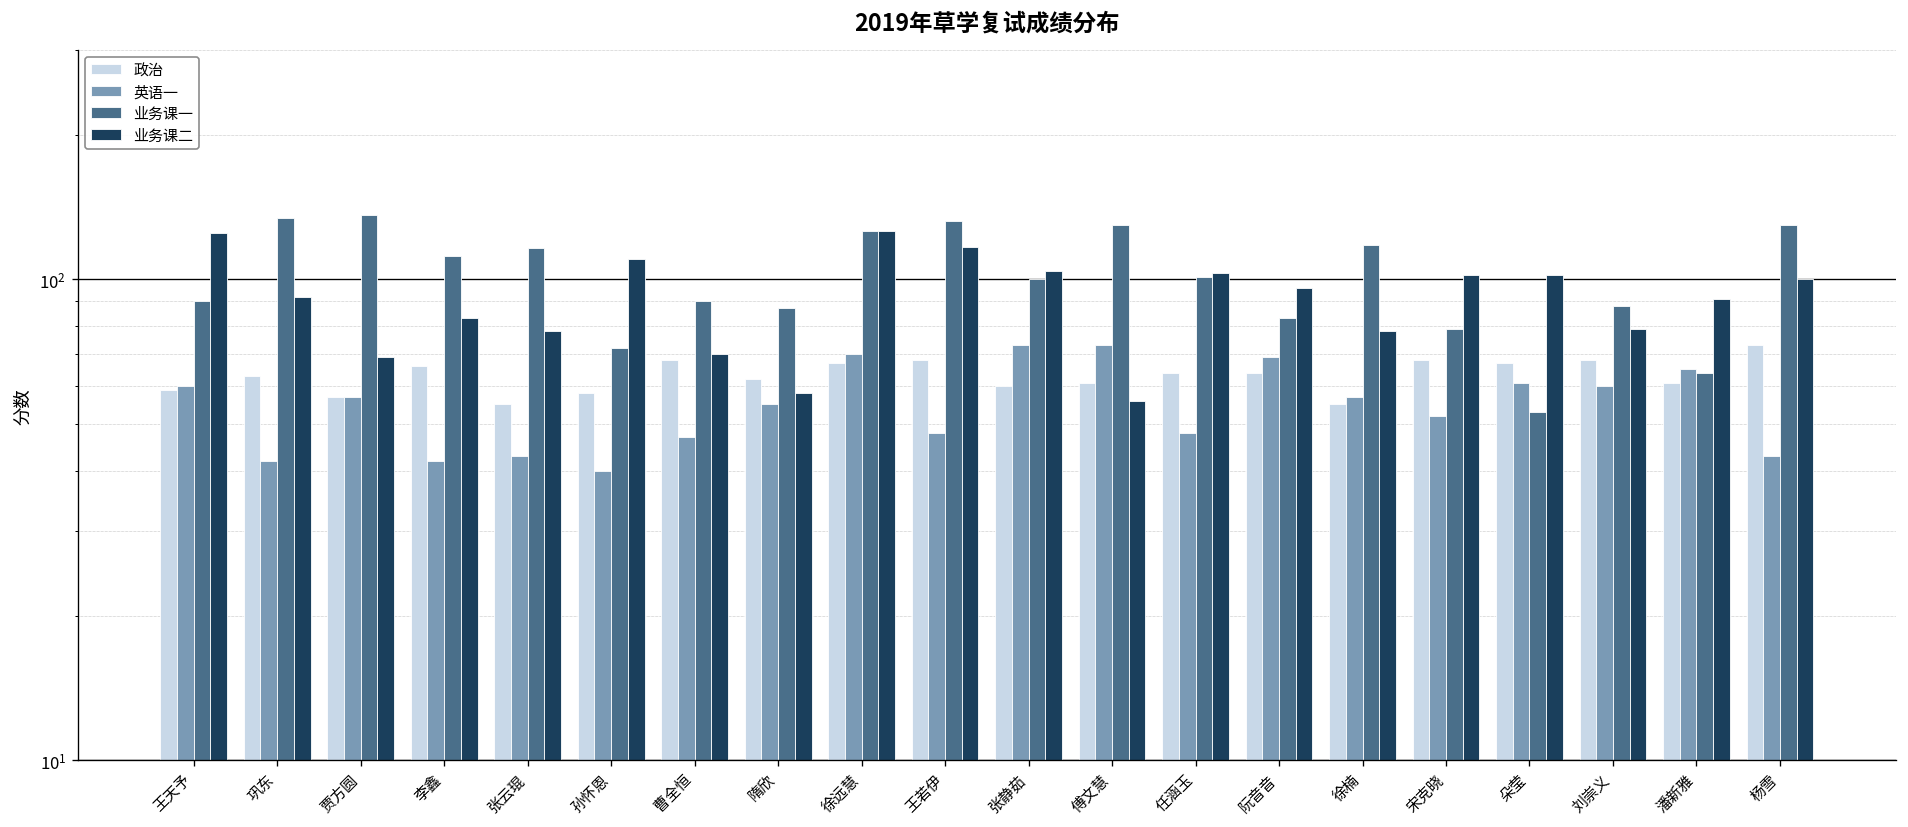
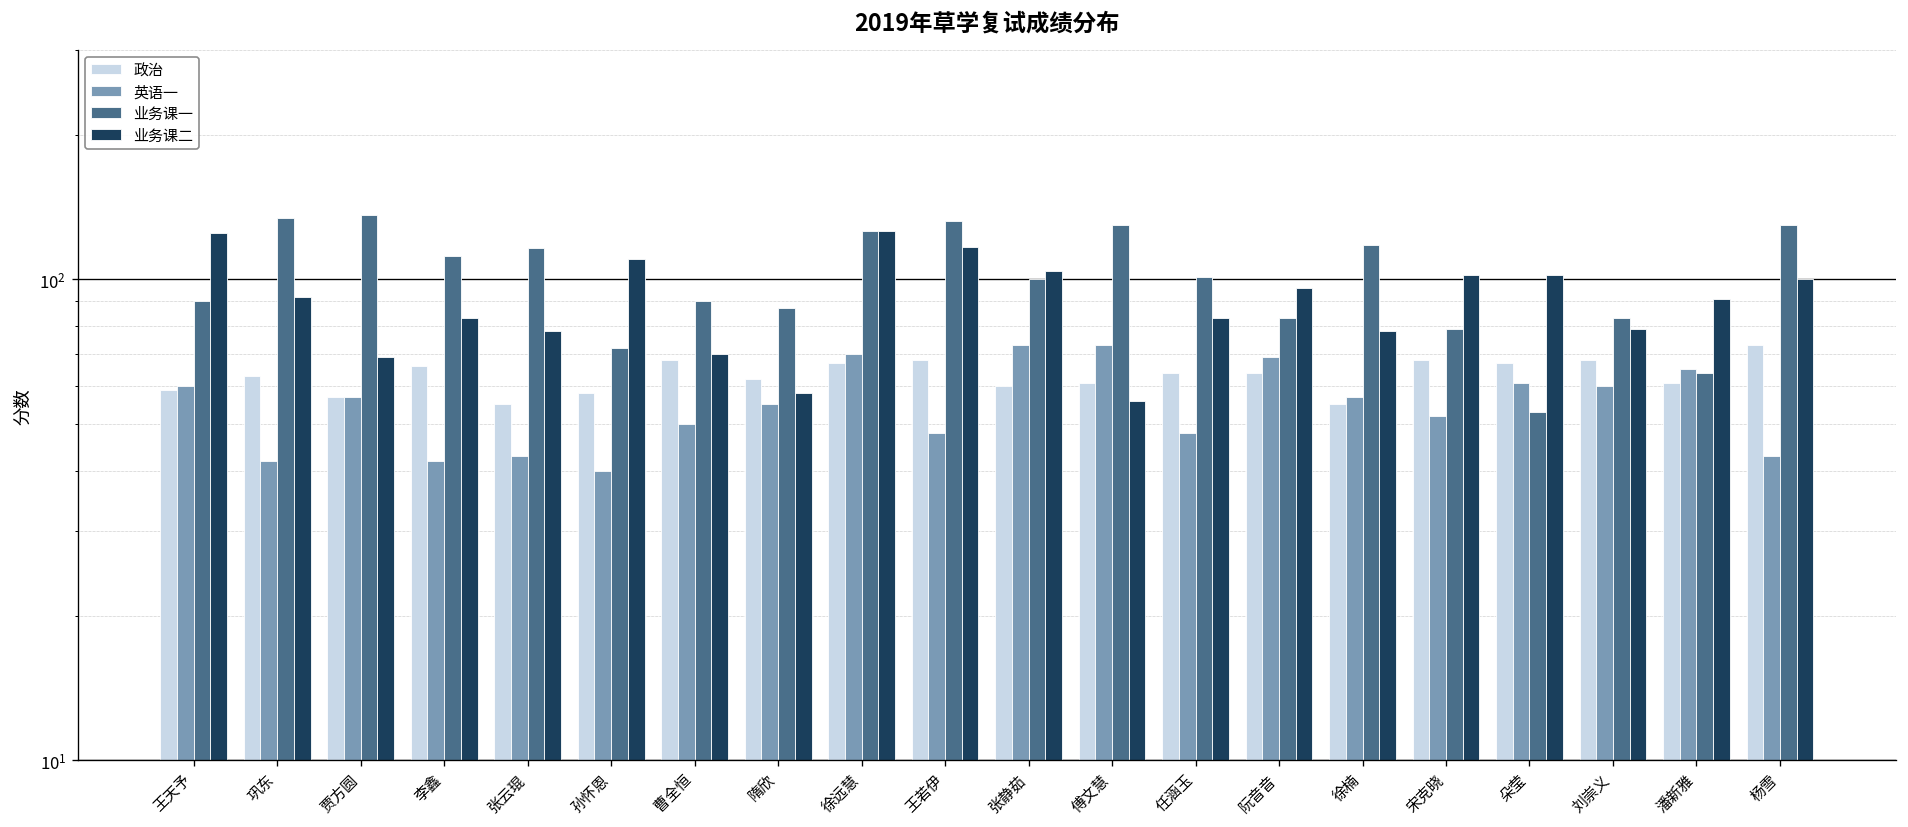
  {
    "政治": {
      "王天予": 59,
      "巩东": 63,
      "贾方圆": 57,
      "李鑫": 66,
      "张云琨": 55,
      "孙怀恩": 58,
      "曹全恒": 68,
      "隋欣": 62,
      "徐远慧": 67,
      "王若伊": 68,
      "张静茹": 60,
      "傅文慧": 61,
      "任涵玉": 64,
      "阮音音": 64,
      "徐楠": 55,
      "宋克晓": 68,
      "朵莹": 67,
      "刘崇义": 68,
      "潘新雅": 61,
      "杨雪": 73
    },
    "英语一": {
      "王天予": 60,
      "巩东": 42,
      "贾方圆": 57,
      "李鑫": 42,
      "张云琨": 43,
      "孙怀恩": 40,
-     "曹全恒": 47,
+     "曹全恒": 50,
      "隋欣": 55,
      "徐远慧": 70,
      "王若伊": 48,
      "张静茹": 73,
      "傅文慧": 73,
      "任涵玉": 48,
      "阮音音": 69,
      "徐楠": 57,
      "宋克晓": 52,
      "朵莹": 61,
      "刘崇义": 60,
      "潘新雅": 65,
      "杨雪": 43
    },
    "业务课一": {
      "王天予": 90,
      "巩东": 134,
      "贾方圆": 136,
      "李鑫": 112,
      "张云琨": 116,
      "孙怀恩": 72,
      "曹全恒": 90,
      "隋欣": 87,
      "徐远慧": 126,
      "王若伊": 132,
      "张静茹": 100,
      "傅文慧": 130,
      "任涵玉": 101,
      "阮音音": 83,
      "徐楠": 118,
      "宋克晓": 79,
      "朵莹": 53,
-     "刘崇义": 88,
+     "刘崇义": 83,
      "潘新雅": 64,
      "杨雪": 130
    },
    "业务课二": {
      "王天予": 125,
      "巩东": 92,
      "贾方圆": 69,
      "李鑫": 83,
      "张云琨": 78,
      "孙怀恩": 110,
      "曹全恒": 70,
      "隋欣": 58,
      "徐远慧": 126,
      "王若伊": 117,
      "张静茹": 104,
      "傅文慧": 56,
-     "任涵玉": 103,
+     "任涵玉": 83,
      "阮音音": 96,
      "徐楠": 78,
      "宋克晓": 102,
      "朵莹": 102,
      "刘崇义": 79,
      "潘新雅": 91,
      "杨雪": 100
    }
  }
